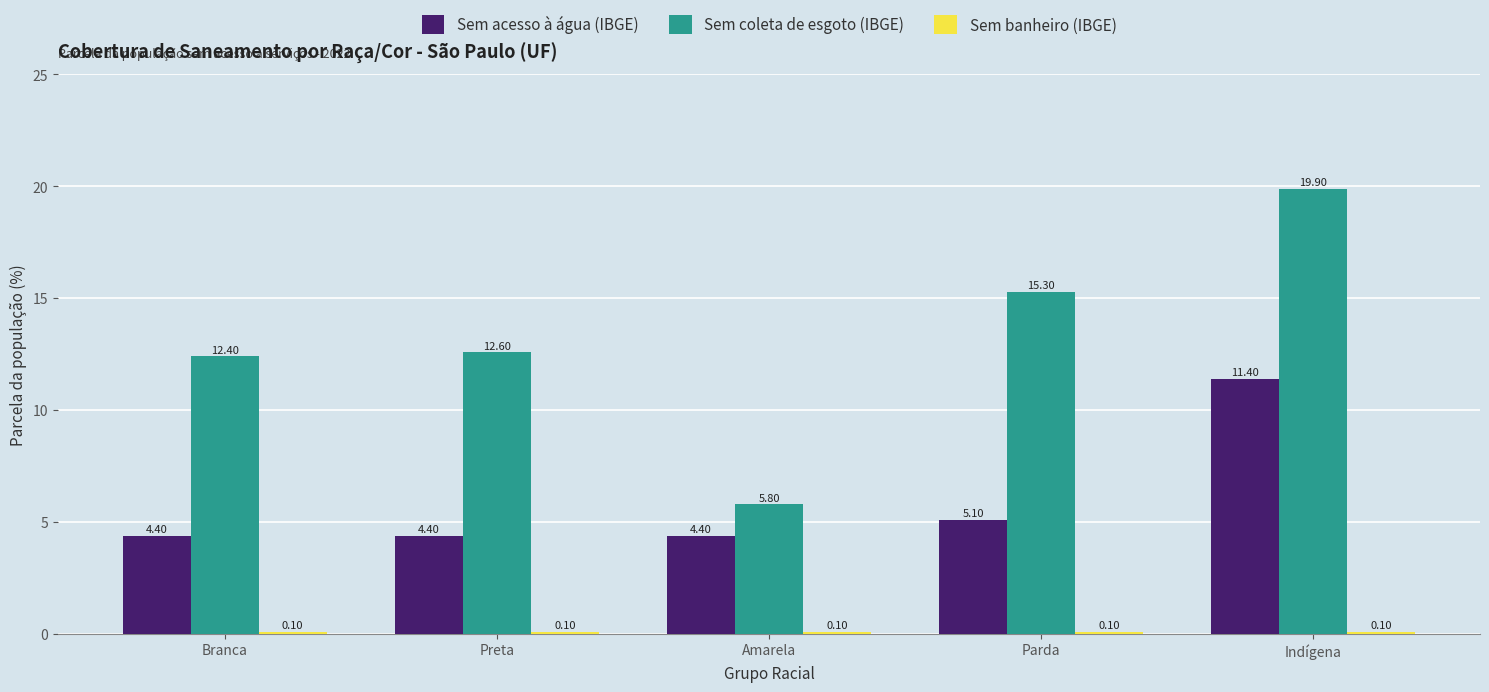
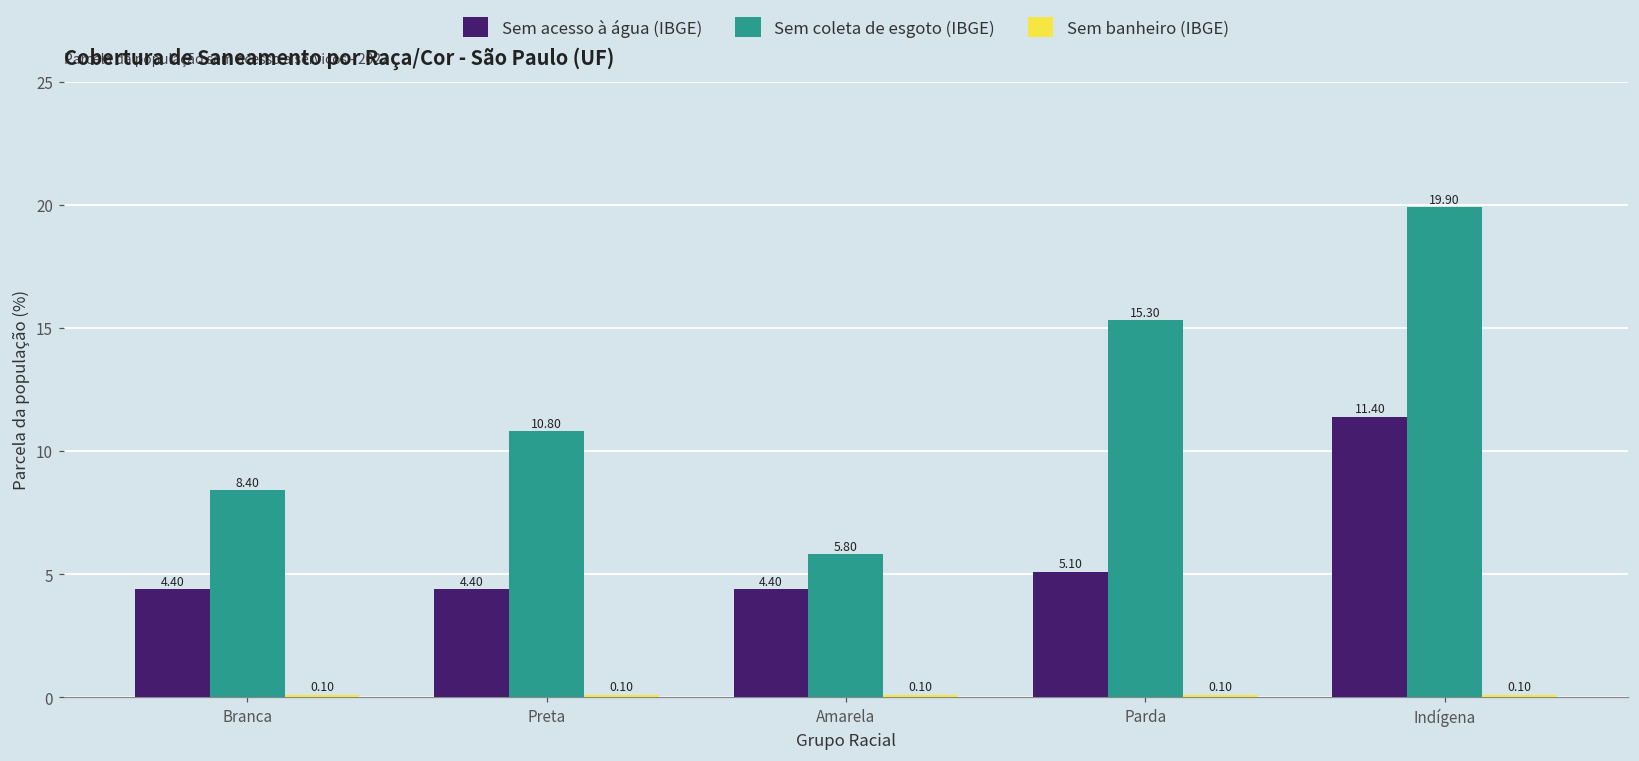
  {
    "Sem acesso à água (IBGE)": {
      "Branca": 4.40,
      "Preta": 4.40,
      "Amarela": 4.40,
      "Parda": 5.10,
      "Indígena": 11.40
    },
    "Sem coleta de esgoto (IBGE)": {
-     "Branca": 12.40,
-     "Preta": 12.60,
+     "Branca": 8.40,
+     "Preta": 10.80,
      "Amarela": 5.80,
      "Parda": 15.30,
      "Indígena": 19.90
    },
    "Sem banheiro (IBGE)": {
      "Branca": 0.10,
      "Preta": 0.10,
      "Amarela": 0.10,
      "Parda": 0.10,
      "Indígena": 0.10
    }
  }
